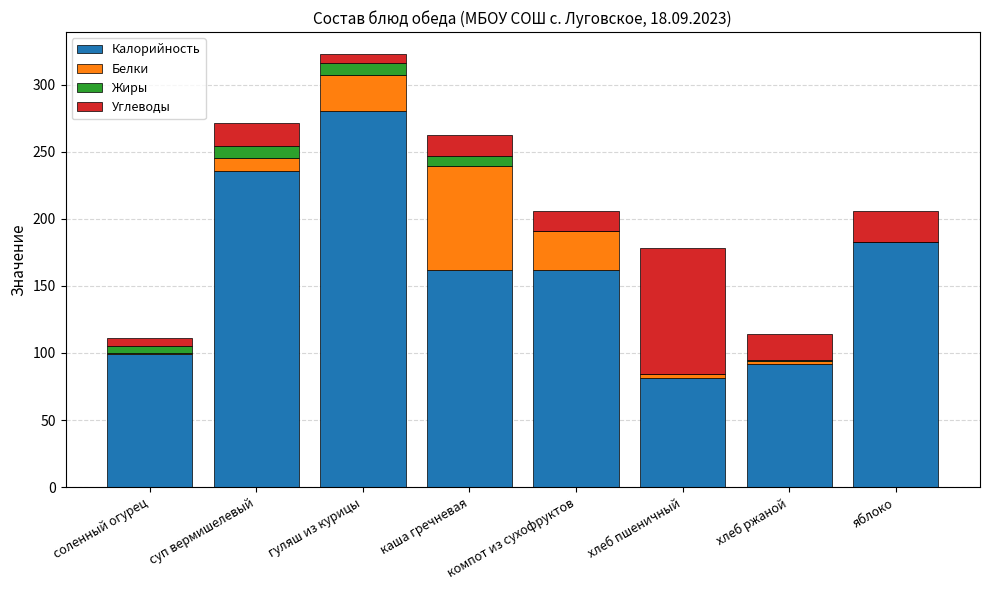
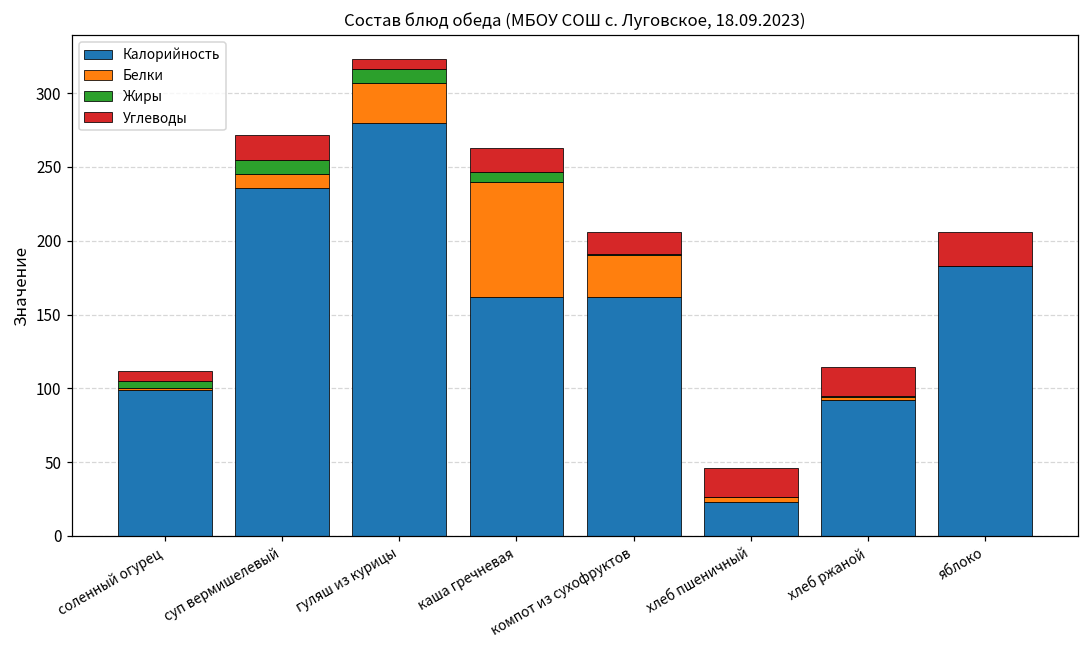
  {
    "Калорийность": {
      "соленный огурец": 99,
      "суп вермишелевый": 236,
      "гуляш из курицы": 280,
      "каша гречневая": 162,
      "компот из сухофруктов": 162,
-     "хлеб пшеничный": 81,
+     "хлеб пшеничный": 23,
      "хлеб ржаной": 92,
      "яблоко": 183
    },
    "Белки": {
      "суп вермишелевый": 9,
      "гуляш из курицы": 27,
      "каша гречневая": 78,
      "компот из сухофруктов": 29,
      "хлеб пшеничный": 3,
      "хлеб ржаной": 2,
      "яблоко": 0
    },
    "Жиры": {
      "соленный огурец": 5,
      "суп вермишелевый": 9,
      "гуляш из курицы": 9,
      "каша гречневая": 7,
      "яблоко": 0
    },
    "Углеводы": {
      "соленный огурец": 7,
      "суп вермишелевый": 17,
      "гуляш из курицы": 7,
      "каша гречневая": 16,
      "компот из сухофруктов": 15,
-     "хлеб пшеничный": 94,
+     "хлеб пшеничный": 19,
      "хлеб ржаной": 20,
      "яблоко": 23
    }
  }
